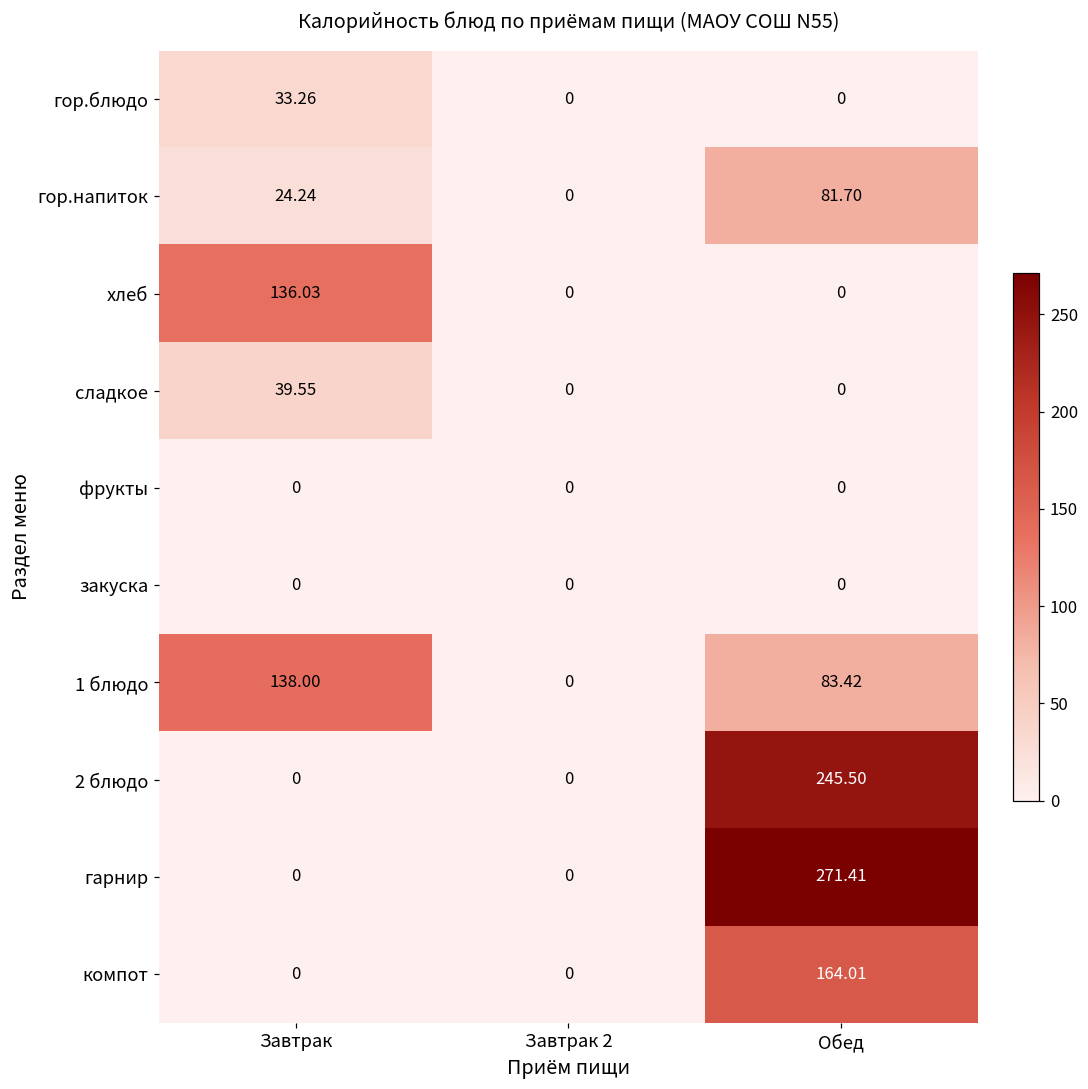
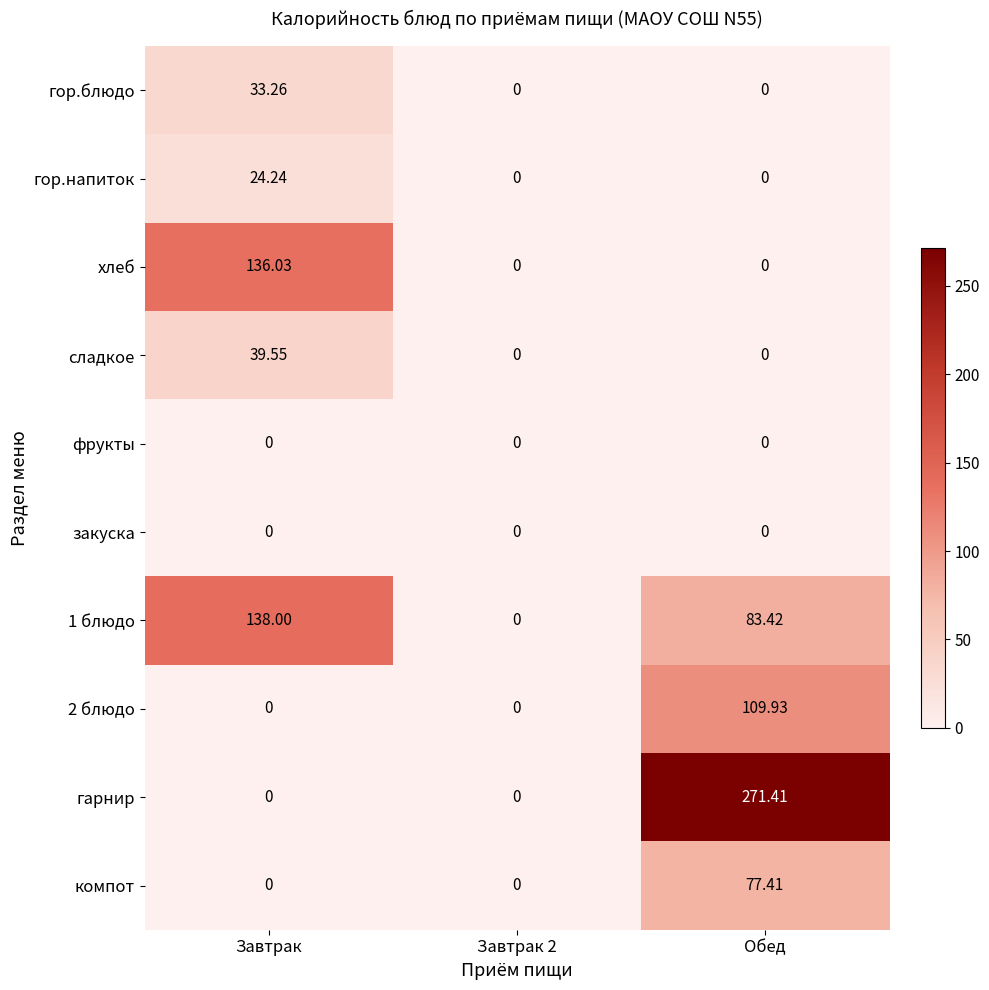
  {
    "гор.блюдо": {
      "Завтрак": 33.26,
      "Завтрак 2": 0,
      "Обед": 0
    },
    "гор.напиток": {
      "Завтрак": 24.24,
      "Завтрак 2": 0,
-     "Обед": 81.70
+     "Обед": 0
    },
    "хлеб": {
      "Завтрак": 136.03,
      "Завтрак 2": 0,
      "Обед": 0
    },
    "сладкое": {
      "Завтрак": 39.55,
      "Завтрак 2": 0,
      "Обед": 0
    },
    "фрукты": {
      "Завтрак": 0,
      "Завтрак 2": 0,
      "Обед": 0
    },
    "закуска": {
      "Завтрак": 0,
      "Завтрак 2": 0,
      "Обед": 0
    },
    "1 блюдо": {
      "Завтрак": 138.00,
      "Завтрак 2": 0,
      "Обед": 83.42
    },
    "2 блюдо": {
      "Завтрак": 0,
      "Завтрак 2": 0,
-     "Обед": 245.50
+     "Обед": 109.93
    },
    "гарнир": {
      "Завтрак": 0,
      "Завтрак 2": 0,
      "Обед": 271.41
    },
    "компот": {
      "Завтрак": 0,
      "Завтрак 2": 0,
-     "Обед": 164.01
+     "Обед": 77.41
    }
  }
